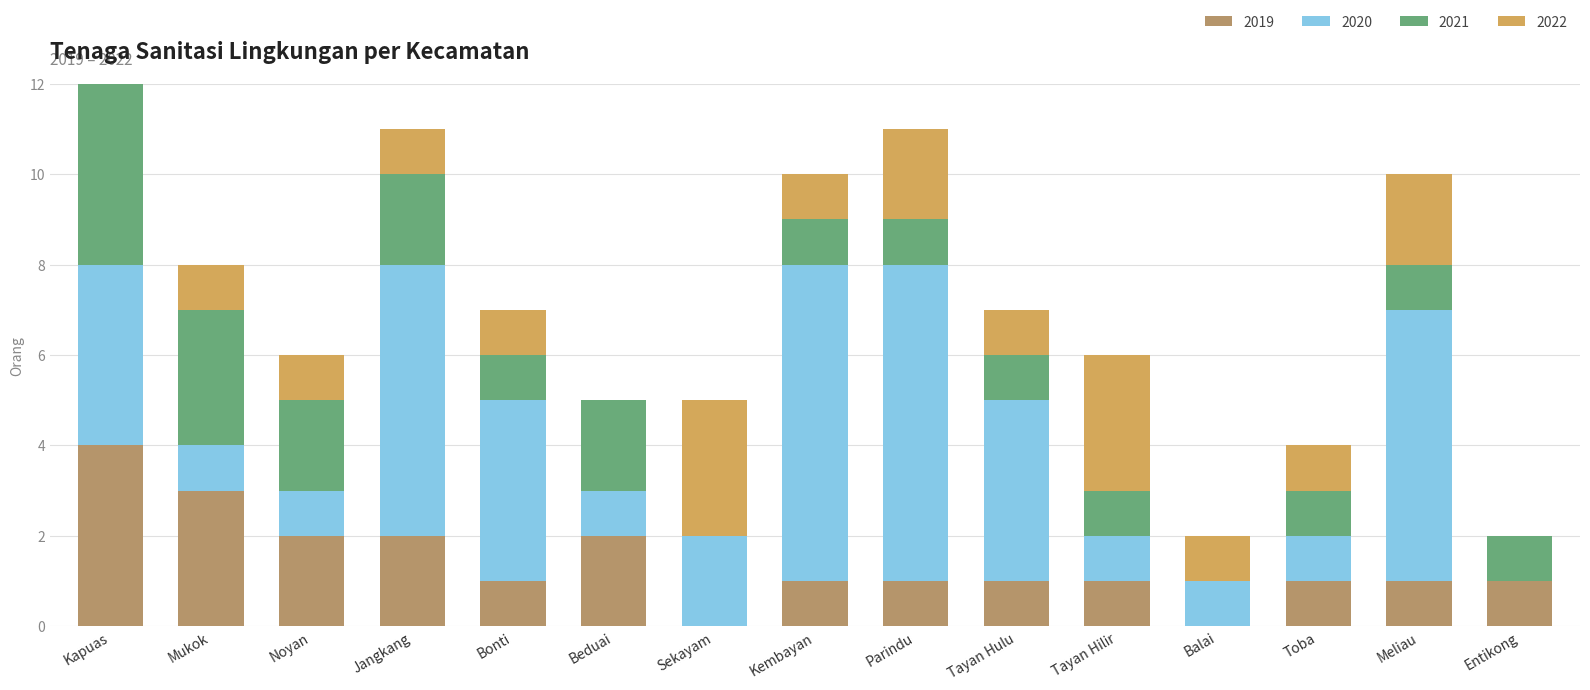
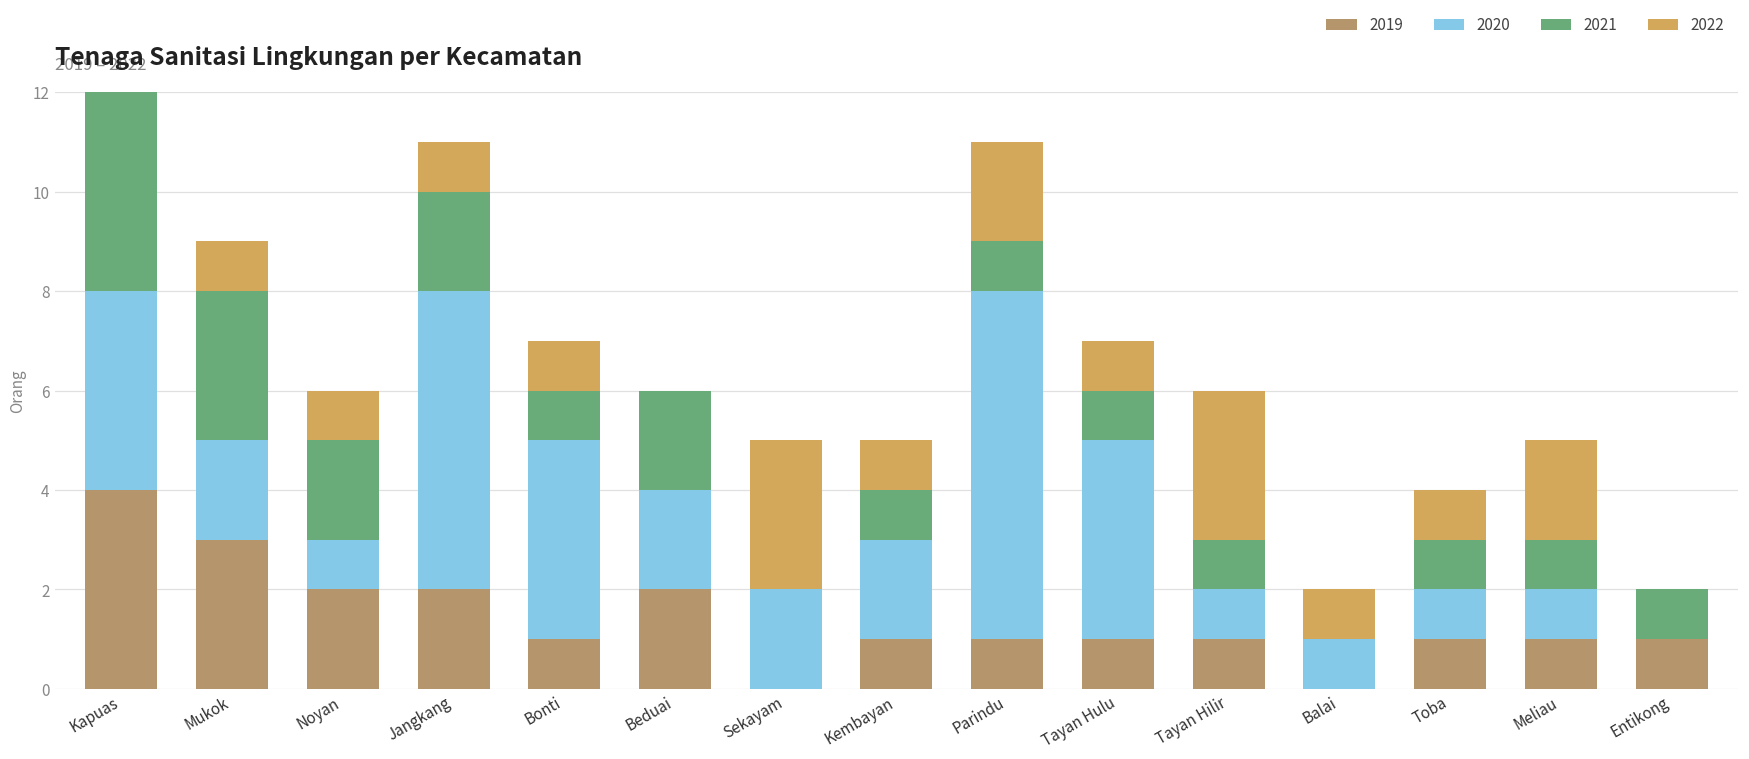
  {
    "2020": {
      "Kapuas": 4,
-     "Mukok": 1,
+     "Mukok": 2,
      "Noyan": 1,
      "Jangkang": 6,
      "Bonti": 4,
-     "Beduai": 1,
+     "Beduai": 2,
      "Sekayam": 2,
-     "Kembayan": 7,
+     "Kembayan": 2,
      "Parindu": 7,
      "Tayan Hulu": 4,
      "Tayan Hilir": 1,
      "Balai": 1,
      "Toba": 1,
-     "Meliau": 6,
+     "Meliau": 1,
      "Entikong": 0
    },
    "2021": {
      "Kapuas": 4,
      "Mukok": 3,
      "Noyan": 2,
      "Jangkang": 2,
      "Bonti": 1,
      "Beduai": 2,
      "Sekayam": 0,
      "Kembayan": 1,
      "Parindu": 1,
      "Tayan Hulu": 1,
      "Tayan Hilir": 1,
      "Balai": 0,
      "Toba": 1,
      "Meliau": 1,
      "Entikong": 1
    }
  }
